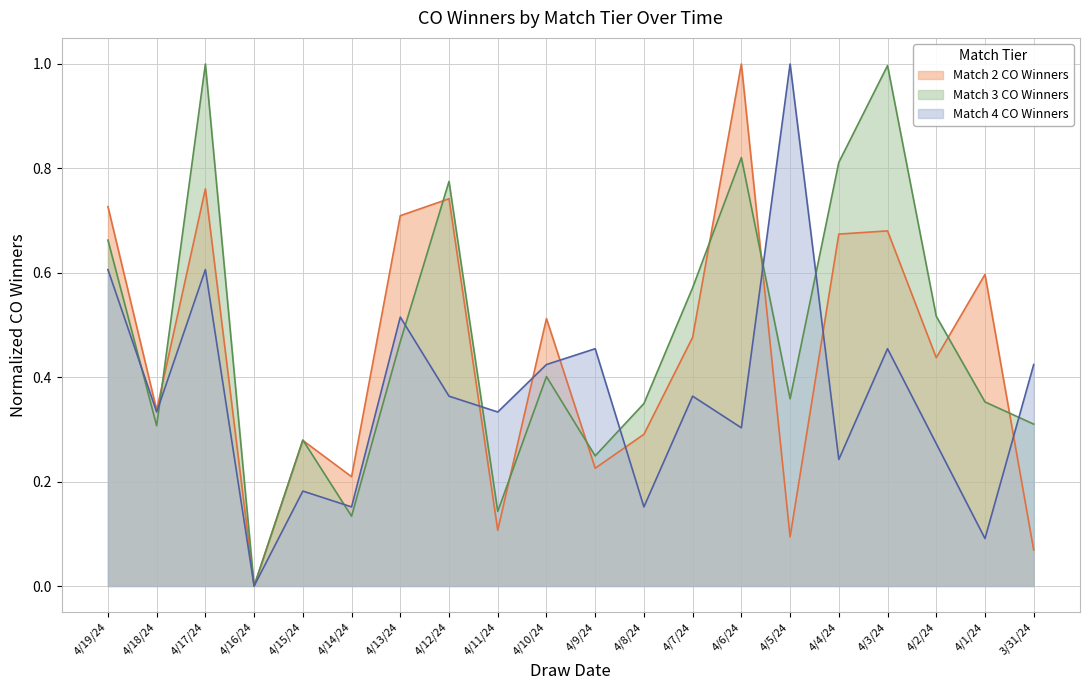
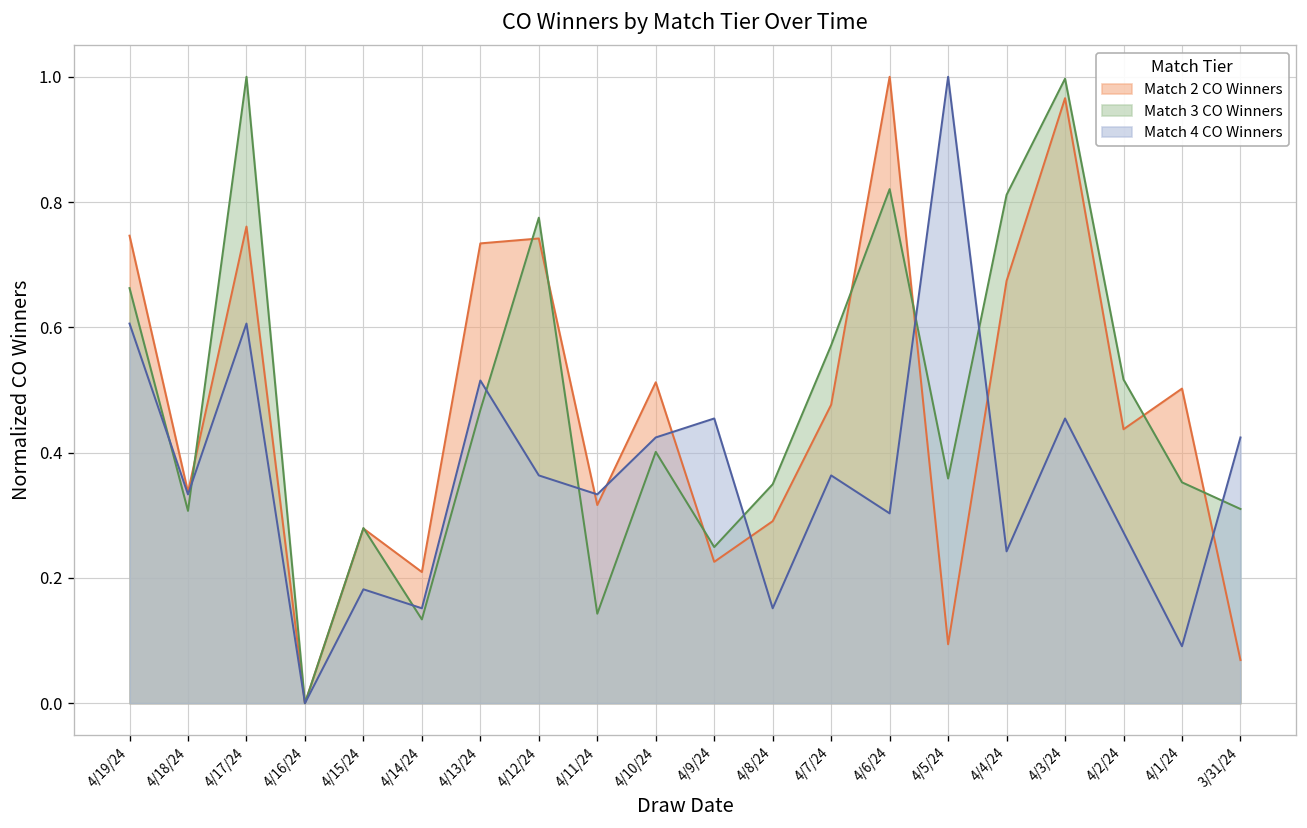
  {
    "Match 2 CO Winners": {
-     "4/19/24": 0.73,
+     "4/19/24": 0.75,
      "4/17/24": 0.76,
      "4/14/24": 0.21,
-     "4/13/24": 0.71,
+     "4/13/24": 0.73,
      "4/12/24": 0.74,
-     "4/11/24": 0.11,
+     "4/11/24": 0.32,
      "4/10/24": 0.51,
      "4/9/24": 0.23,
      "4/8/24": 0.29,
      "4/7/24": 0.48,
      "4/6/24": 1.00,
      "4/5/24": 0.09,
      "4/4/24": 0.67,
-     "4/3/24": 0.68,
+     "4/3/24": 0.97,
      "4/2/24": 0.44,
-     "4/1/24": 0.60,
+     "4/1/24": 0.50,
      "3/31/24": 0.07
    }
  }
